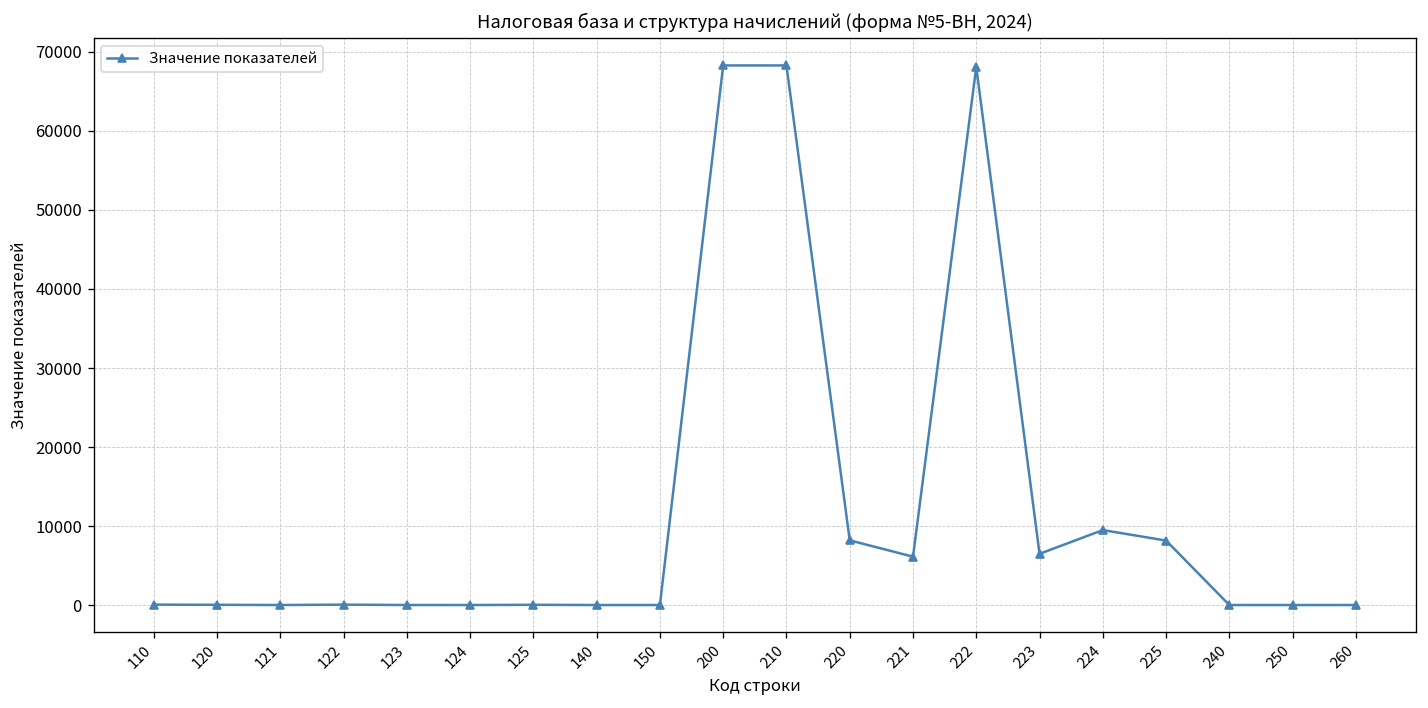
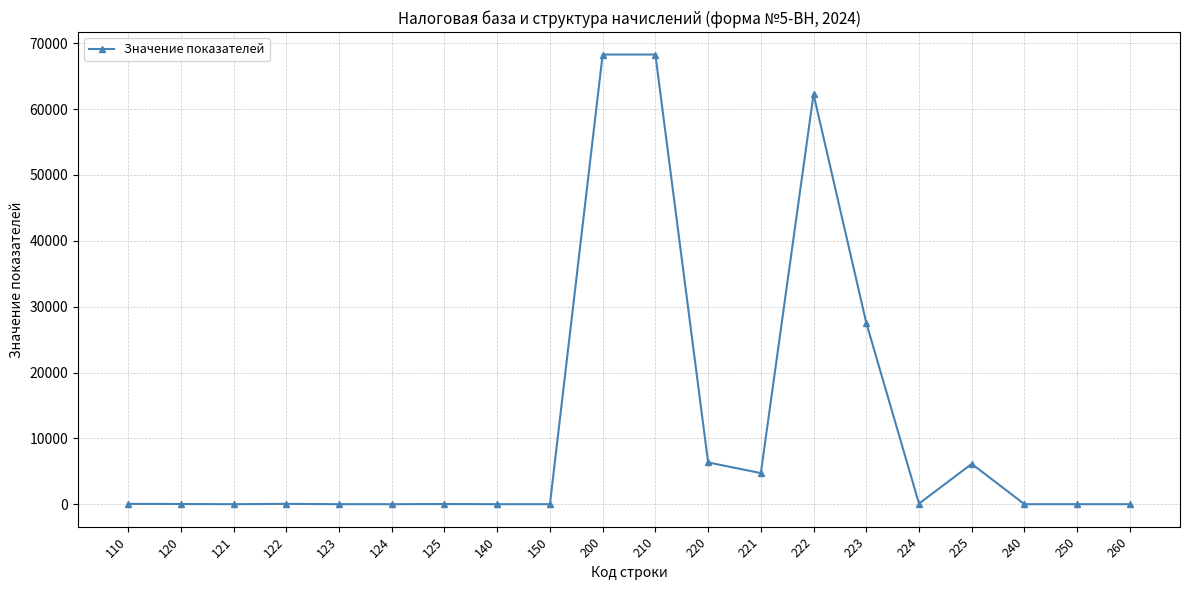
  {
    "110": 0,
    "120": 0,
    "121": 0,
    "122": 0,
    "123": 0,
    "124": 0,
    "125": 0,
    "140": 0,
    "150": 0,
    "200": 68000,
    "210": 68000,
-   "220": 8000,
-   "221": 6000,
-   "222": 68000,
-   "223": 6000,
-   "224": 9000,
-   "225": 8000,
+   "220": 6000,
+   "221": 5000,
+   "222": 62000,
+   "223": 28000,
+   "224": 0,
+   "225": 6000,
    "240": 0,
    "250": 0,
    "260": 0
  }
